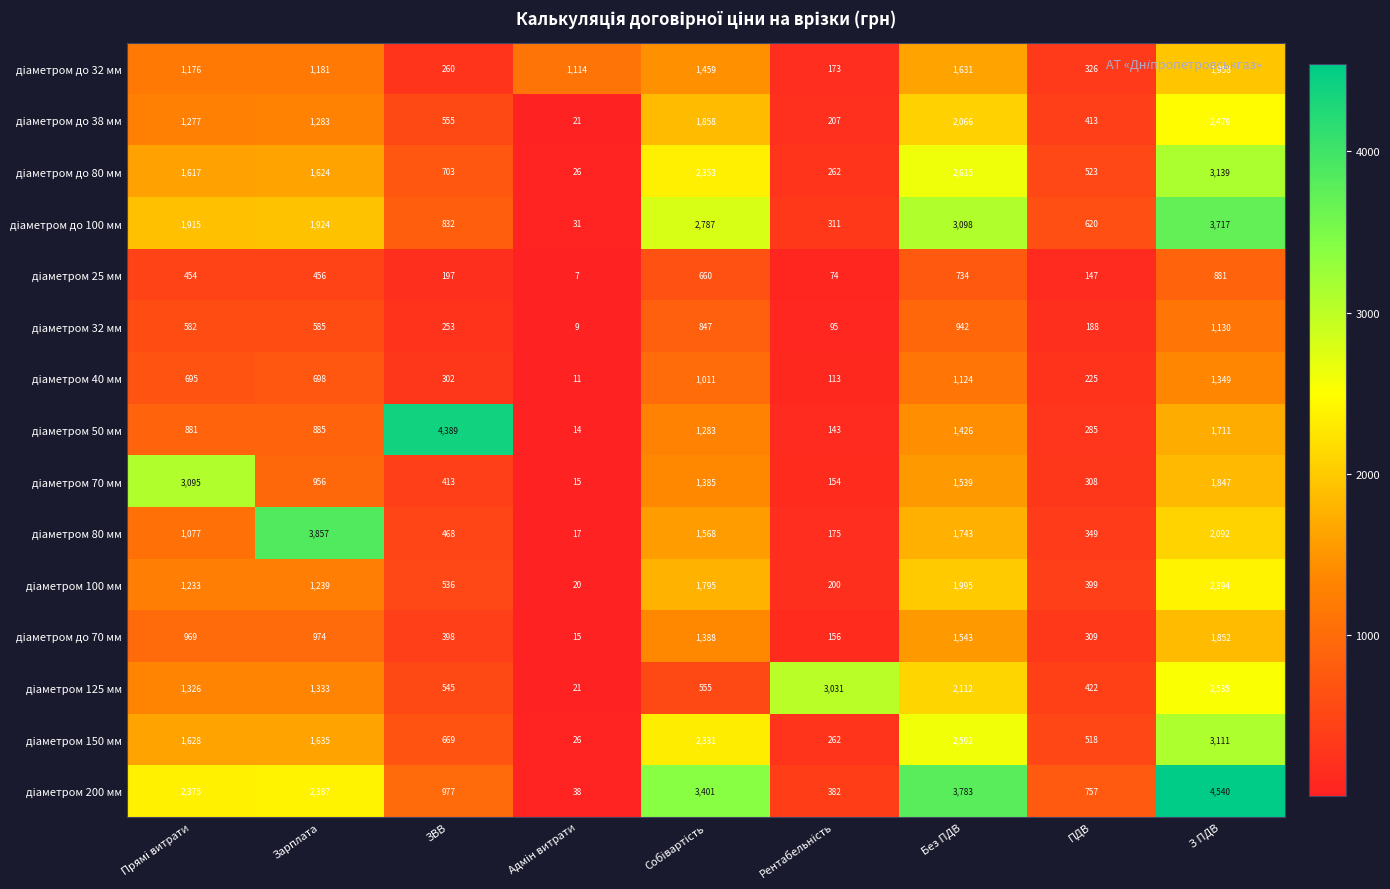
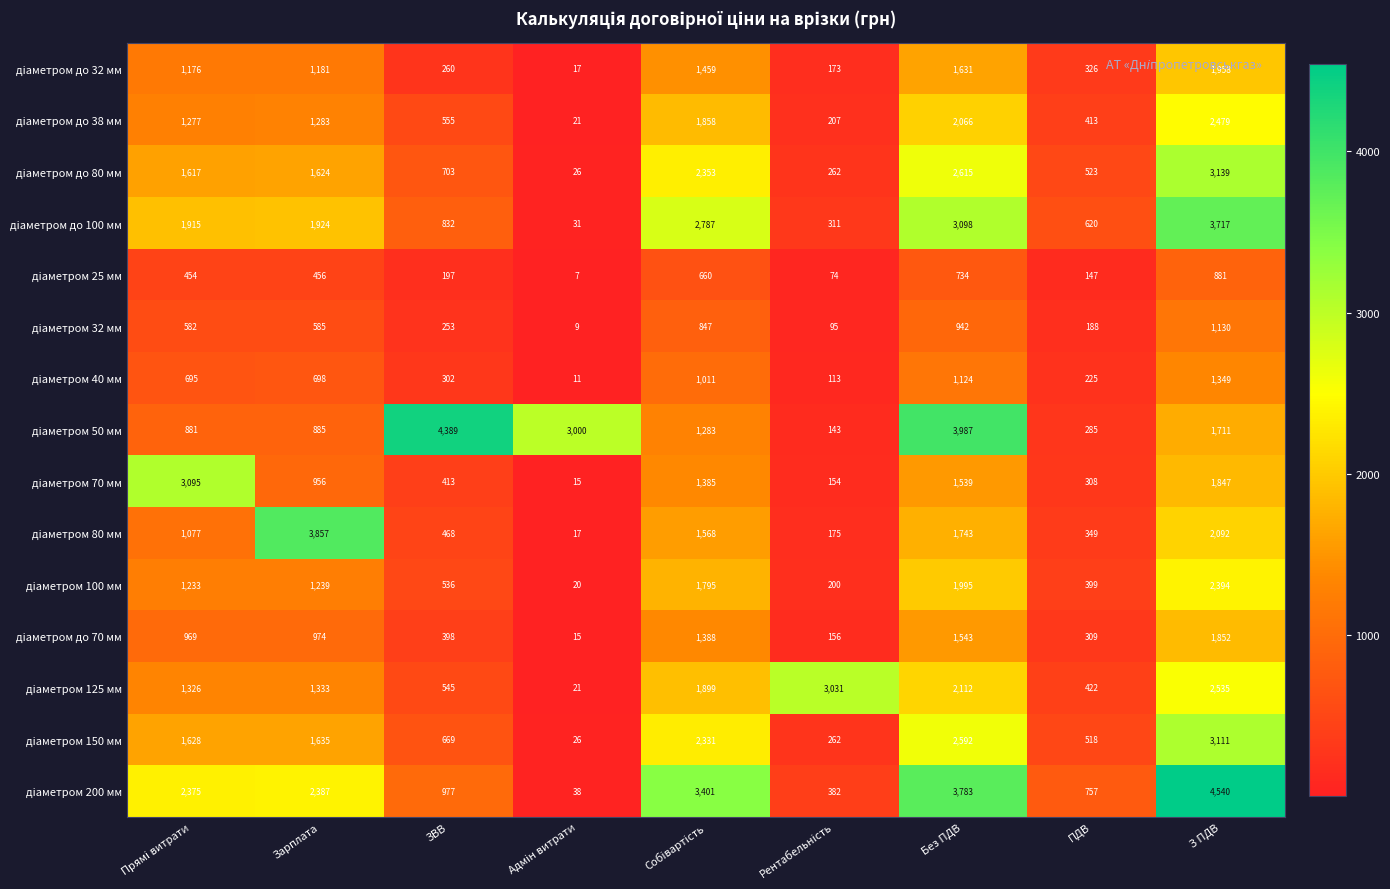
  {
    "діаметром до 32 мм": {
      "Прямі витрати": "1,176",
      "Зарплата": "1,181",
      "ЗВВ": "260",
-     "Адмін витрати": "1,114",
+     "Адмін витрати": "17",
      "Собівартість": "1,459",
      "Рентабельність": "173",
      "Без ПДВ": "1,631",
      "ПДВ": "326"
    },
    "діаметром до 38 мм": {
      "Прямі витрати": "1,277",
      "Зарплата": "1,283",
      "ЗВВ": "555",
      "Адмін витрати": "21",
      "Собівартість": "1,858",
      "Рентабельність": "207",
      "Без ПДВ": "2,066",
      "ПДВ": "413",
      "З ПДВ": "2,479"
    },
    "діаметром до 80 мм": {
      "Прямі витрати": "1,617",
      "Зарплата": "1,624",
      "ЗВВ": "703",
      "Адмін витрати": "26",
      "Собівартість": "2,353",
      "Рентабельність": "262",
      "Без ПДВ": "2,615",
      "ПДВ": "523",
      "З ПДВ": "3,139"
    },
    "діаметром до 100 мм": {
      "Прямі витрати": "1,915",
      "Зарплата": "1,924",
      "ЗВВ": "832",
      "Адмін витрати": "31",
      "Собівартість": "2,787",
      "Рентабельність": "311",
      "Без ПДВ": "3,098",
      "ПДВ": "620",
      "З ПДВ": "3,717"
    },
    "діаметром 25 мм": {
      "Прямі витрати": "454",
      "Зарплата": "456",
      "ЗВВ": "197",
      "Адмін витрати": "7",
      "Собівартість": "660",
      "Рентабельність": "74",
      "Без ПДВ": "734",
      "ПДВ": "147",
      "З ПДВ": "881"
    },
    "діаметром 32 мм": {
      "Прямі витрати": "582",
      "Зарплата": "585",
      "ЗВВ": "253",
      "Адмін витрати": "9",
      "Собівартість": "847",
      "Рентабельність": "95",
      "Без ПДВ": "942",
      "ПДВ": "188",
      "З ПДВ": "1,130"
    },
    "діаметром 40 мм": {
      "Прямі витрати": "695",
      "Зарплата": "698",
      "ЗВВ": "302",
      "Адмін витрати": "11",
      "Собівартість": "1,011",
      "Рентабельність": "113",
      "Без ПДВ": "1,124",
      "ПДВ": "225",
      "З ПДВ": "1,349"
    },
    "діаметром 50 мм": {
      "Прямі витрати": "881",
      "Зарплата": "885",
      "ЗВВ": "4,389",
-     "Адмін витрати": "14",
+     "Адмін витрати": "3,000",
      "Собівартість": "1,283",
      "Рентабельність": "143",
-     "Без ПДВ": "1,426",
+     "Без ПДВ": "3,987",
      "ПДВ": "285",
      "З ПДВ": "1,711"
    },
    "діаметром 70 мм": {
      "Прямі витрати": "3,095",
      "Зарплата": "956",
      "ЗВВ": "413",
      "Адмін витрати": "15",
      "Собівартість": "1,385",
      "Рентабельність": "154",
      "Без ПДВ": "1,539",
      "ПДВ": "308",
      "З ПДВ": "1,847"
    },
    "діаметром 80 мм": {
      "Прямі витрати": "1,077",
      "Зарплата": "3,857",
      "ЗВВ": "468",
      "Адмін витрати": "17",
      "Собівартість": "1,568",
      "Рентабельність": "175",
      "Без ПДВ": "1,743",
      "ПДВ": "349",
      "З ПДВ": "2,092"
    },
    "діаметром 100 мм": {
      "Прямі витрати": "1,233",
      "Зарплата": "1,239",
      "ЗВВ": "536",
      "Адмін витрати": "20",
      "Собівартість": "1,795",
      "Рентабельність": "200",
      "Без ПДВ": "1,995",
      "ПДВ": "399",
      "З ПДВ": "2,394"
    },
    "діаметром до 70 мм": {
      "Прямі витрати": "969",
      "Зарплата": "974",
      "ЗВВ": "398",
      "Адмін витрати": "15",
      "Собівартість": "1,388",
      "Рентабельність": "156",
      "Без ПДВ": "1,543",
      "ПДВ": "309",
      "З ПДВ": "1,852"
    },
    "діаметром 125 мм": {
      "Прямі витрати": "1,326",
      "Зарплата": "1,333",
      "ЗВВ": "545",
      "Адмін витрати": "21",
-     "Собівартість": "555",
+     "Собівартість": "1,899",
      "Рентабельність": "3,031",
      "Без ПДВ": "2,112",
      "ПДВ": "422",
      "З ПДВ": "2,535"
    },
    "діаметром 150 мм": {
      "Прямі витрати": "1,628",
      "Зарплата": "1,635",
      "ЗВВ": "669",
      "Адмін витрати": "26",
      "Собівартість": "2,331",
      "Рентабельність": "262",
      "Без ПДВ": "2,592",
      "ПДВ": "518",
      "З ПДВ": "3,111"
    },
    "діаметром 200 мм": {
      "Прямі витрати": "2,375",
      "Зарплата": "2,387",
      "ЗВВ": "977",
      "Адмін витрати": "38",
      "Собівартість": "3,401",
      "Рентабельність": "382",
      "Без ПДВ": "3,783",
      "ПДВ": "757",
      "З ПДВ": "4,540"
    }
  }
